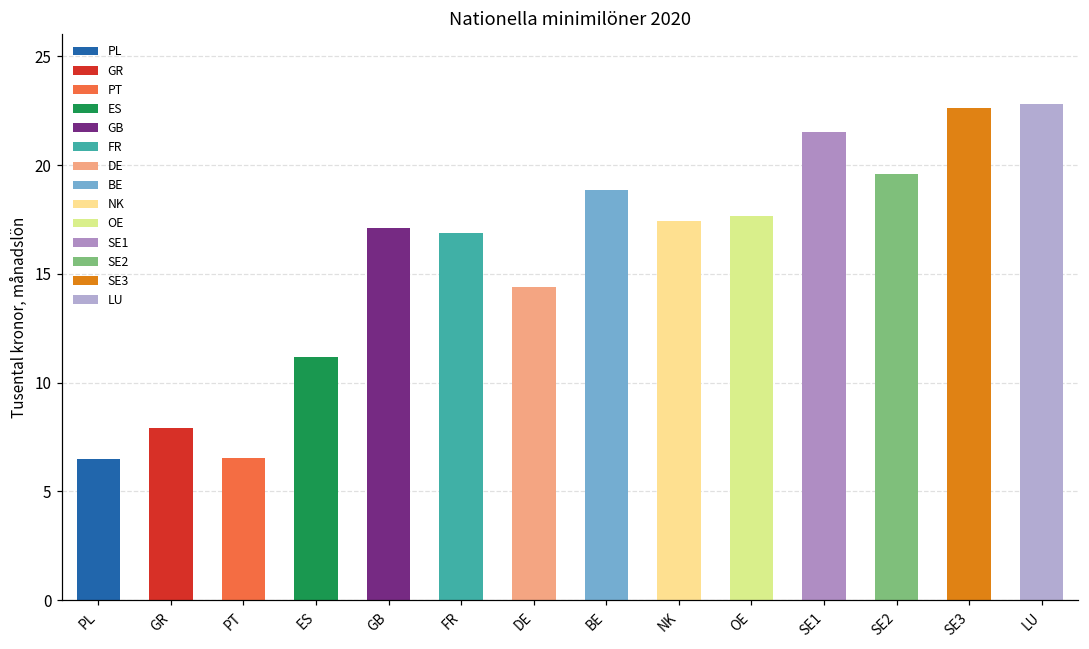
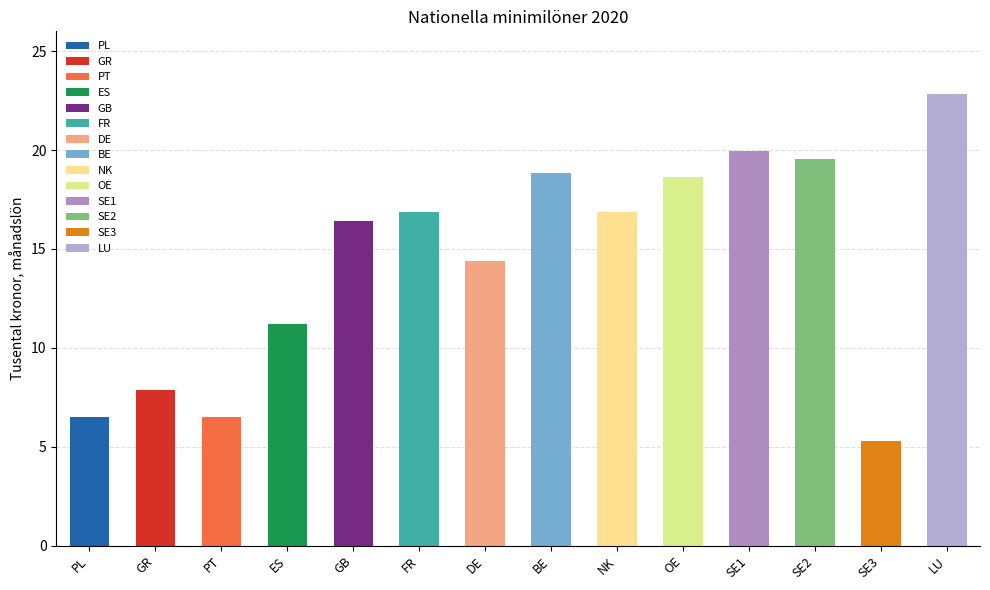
  {
    "PL": 6.5,
    "GR": 7.9,
    "PT": 6.5,
    "ES": 11.2,
-   "GB": 17.1,
+   "GB": 16.4,
    "FR": 16.9,
    "DE": 14.4,
    "BE": 18.8,
-   "NK": 17.4,
-   "OE": 17.6,
-   "SE1": 21.5,
+   "NK": 16.9,
+   "OE": 18.6,
+   "SE1": 19.9,
    "SE2": 19.6,
-   "SE3": 22.6,
+   "SE3": 5.3,
    "LU": 22.8
  }
